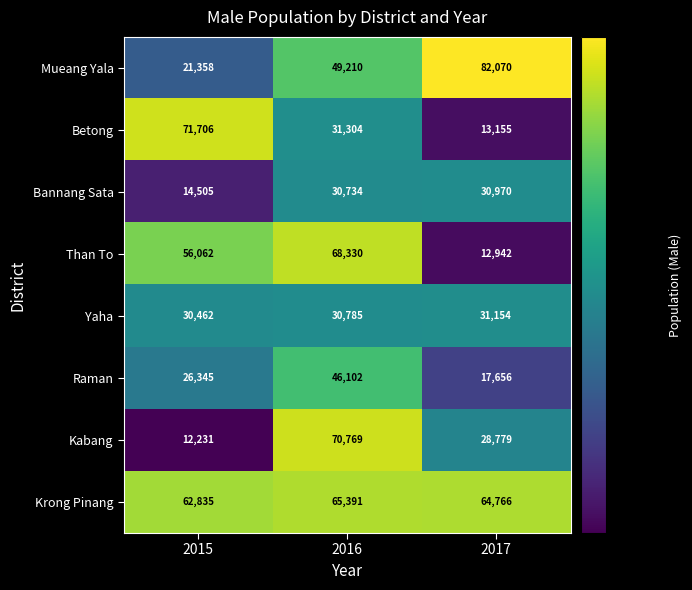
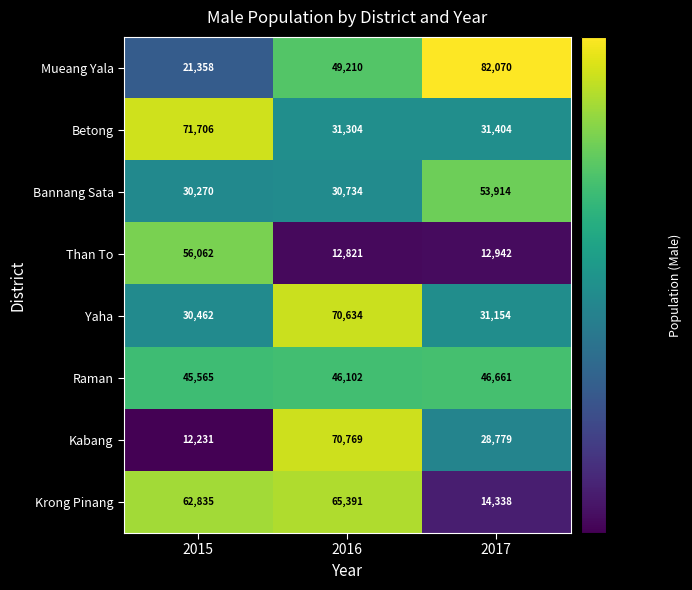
  {
    "Mueang Yala": {
      "2015": "21,358",
      "2016": "49,210",
      "2017": "82,070"
    },
    "Betong": {
      "2015": "71,706",
      "2016": "31,304",
-     "2017": "13,155"
+     "2017": "31,404"
    },
    "Bannang Sata": {
-     "2015": "14,505",
+     "2015": "30,270",
      "2016": "30,734",
-     "2017": "30,970"
+     "2017": "53,914"
    },
    "Than To": {
      "2015": "56,062",
-     "2016": "68,330",
+     "2016": "12,821",
      "2017": "12,942"
    },
    "Yaha": {
      "2015": "30,462",
-     "2016": "30,785",
+     "2016": "70,634",
      "2017": "31,154"
    },
    "Raman": {
-     "2015": "26,345",
+     "2015": "45,565",
      "2016": "46,102",
-     "2017": "17,656"
+     "2017": "46,661"
    },
    "Kabang": {
      "2015": "12,231",
      "2016": "70,769",
      "2017": "28,779"
    },
    "Krong Pinang": {
      "2015": "62,835",
      "2016": "65,391",
-     "2017": "64,766"
+     "2017": "14,338"
    }
  }
